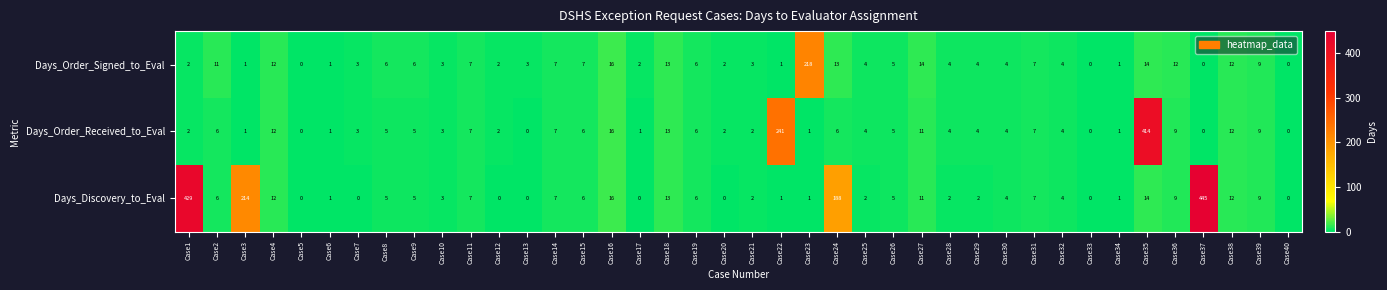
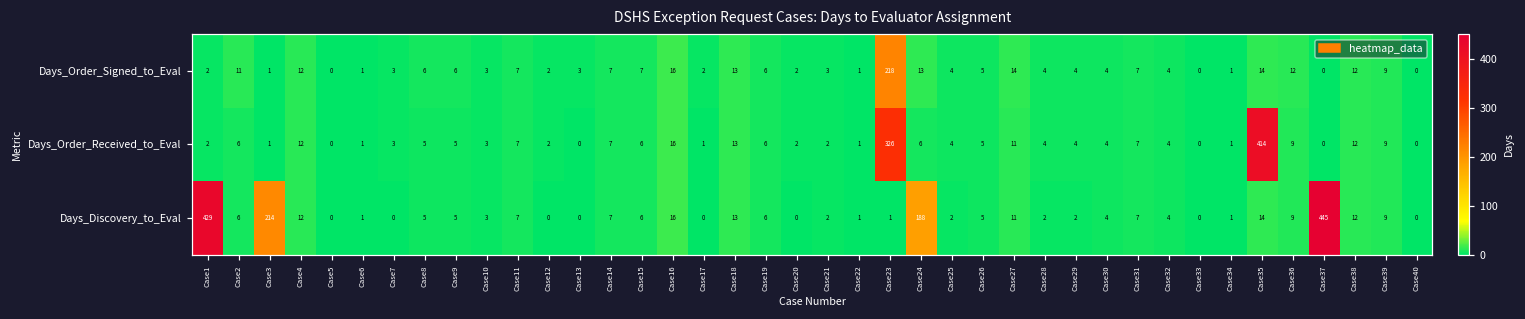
  {
    "Days_Order_Signed_to_Eval": {
      "Case1": 2,
      "Case2": 11,
      "Case3": 1,
      "Case4": 12,
      "Case5": 0,
      "Case6": 1,
      "Case7": 3,
      "Case8": 6,
      "Case9": 6,
      "Case10": 3,
      "Case11": 7,
      "Case12": 2,
      "Case13": 3,
      "Case14": 7,
      "Case15": 7,
      "Case16": 16,
      "Case17": 2,
      "Case18": 13,
      "Case19": 6,
      "Case20": 2,
      "Case21": 3,
      "Case22": 1,
      "Case23": 218,
      "Case24": 13,
      "Case25": 4,
      "Case26": 5,
      "Case27": 14,
      "Case28": 4,
      "Case29": 4,
      "Case30": 4,
      "Case31": 7,
      "Case32": 4,
      "Case33": 0,
      "Case34": 1,
      "Case35": 14,
      "Case36": 12,
      "Case37": 0,
      "Case38": 12,
      "Case39": 9,
      "Case40": 0
    },
    "Days_Order_Received_to_Eval": {
      "Case1": 2,
      "Case2": 6,
      "Case3": 1,
      "Case4": 12,
      "Case5": 0,
      "Case6": 1,
      "Case7": 3,
      "Case8": 5,
      "Case9": 5,
      "Case10": 3,
      "Case11": 7,
      "Case12": 2,
      "Case13": 0,
      "Case14": 7,
      "Case15": 6,
      "Case16": 16,
      "Case17": 1,
      "Case18": 13,
      "Case19": 6,
      "Case20": 2,
      "Case21": 2,
-     "Case22": 241,
-     "Case23": 1,
+     "Case22": 1,
+     "Case23": 326,
      "Case24": 6,
      "Case25": 4,
      "Case26": 5,
      "Case27": 11,
      "Case28": 4,
      "Case29": 4,
      "Case30": 4,
      "Case31": 7,
      "Case32": 4,
      "Case33": 0,
      "Case34": 1,
      "Case35": 414,
      "Case36": 9,
      "Case37": 0,
      "Case38": 12,
      "Case39": 9,
      "Case40": 0
    },
    "Days_Discovery_to_Eval": {
      "Case1": 429,
      "Case2": 6,
      "Case3": 214,
      "Case4": 12,
      "Case5": 0,
      "Case6": 1,
      "Case7": 0,
      "Case8": 5,
      "Case9": 5,
      "Case10": 3,
      "Case11": 7,
      "Case12": 0,
      "Case13": 0,
      "Case14": 7,
      "Case15": 6,
      "Case16": 16,
      "Case17": 0,
      "Case18": 13,
      "Case19": 6,
      "Case20": 0,
      "Case21": 2,
      "Case22": 1,
      "Case23": 1,
      "Case24": 188,
      "Case25": 2,
      "Case26": 5,
      "Case27": 11,
      "Case28": 2,
      "Case29": 2,
      "Case30": 4,
      "Case31": 7,
      "Case32": 4,
      "Case33": 0,
      "Case34": 1,
      "Case35": 14,
      "Case36": 9,
      "Case37": 445,
      "Case38": 12,
      "Case39": 9,
      "Case40": 0
    }
  }
